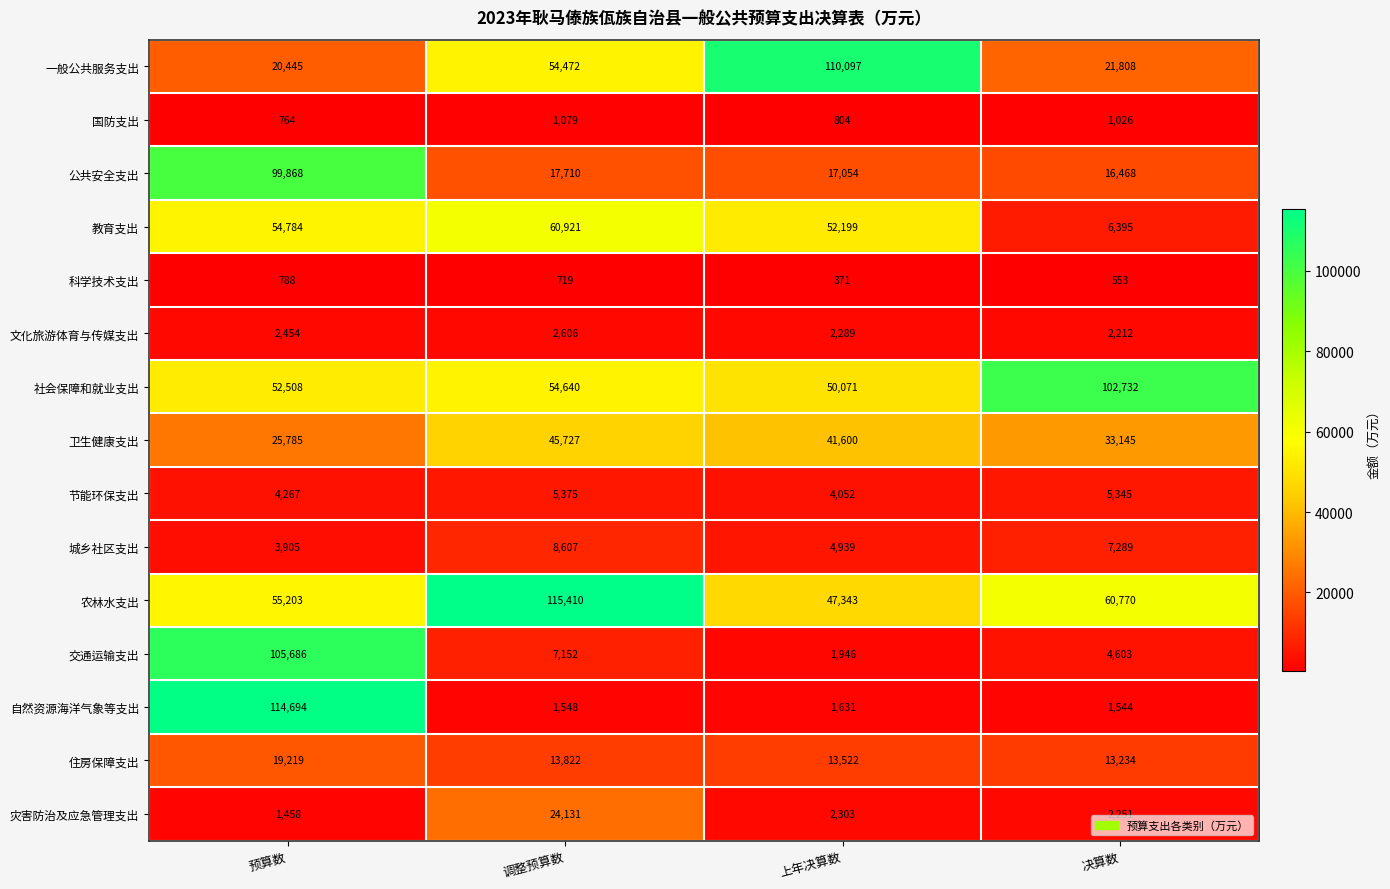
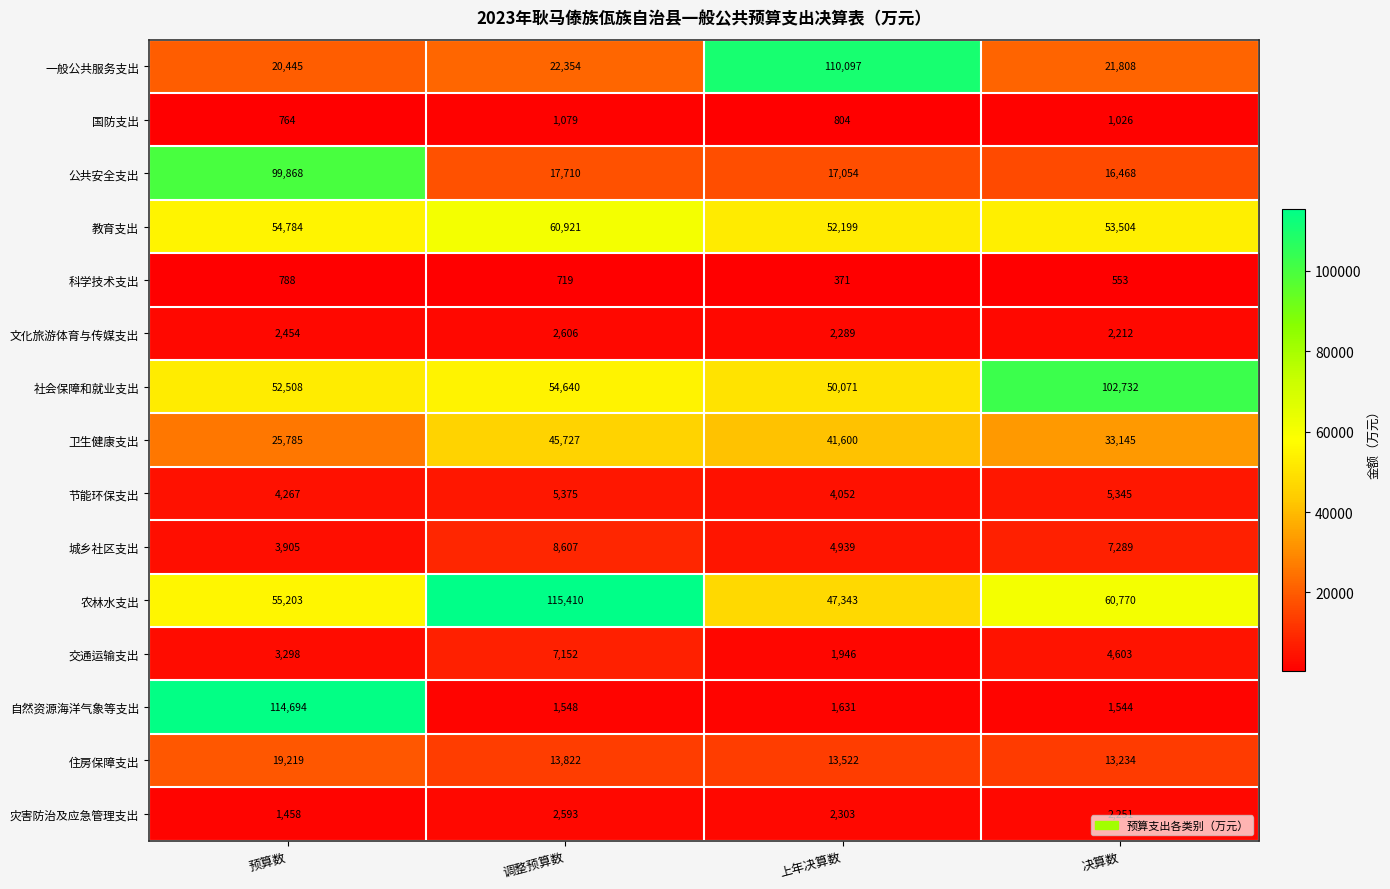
  {
    "一般公共服务支出": {
      "预算数": "20,445",
-     "调整预算数": "54,472",
+     "调整预算数": "22,354",
      "上年决算数": "110,097",
      "决算数": "21,808"
    },
    "国防支出": {
      "预算数": "764",
      "调整预算数": "1,079",
      "上年决算数": "804",
      "决算数": "1,026"
    },
    "公共安全支出": {
      "预算数": "99,868",
      "调整预算数": "17,710",
      "上年决算数": "17,054",
      "决算数": "16,468"
    },
    "教育支出": {
      "预算数": "54,784",
      "调整预算数": "60,921",
      "上年决算数": "52,199",
-     "决算数": "6,395"
+     "决算数": "53,504"
    },
    "科学技术支出": {
      "预算数": "788",
      "调整预算数": "719",
      "上年决算数": "371",
      "决算数": "553"
    },
    "文化旅游体育与传媒支出": {
      "预算数": "2,454",
      "调整预算数": "2,606",
      "上年决算数": "2,289",
      "决算数": "2,212"
    },
    "社会保障和就业支出": {
      "预算数": "52,508",
      "调整预算数": "54,640",
      "上年决算数": "50,071",
      "决算数": "102,732"
    },
    "卫生健康支出": {
      "预算数": "25,785",
      "调整预算数": "45,727",
      "上年决算数": "41,600",
      "决算数": "33,145"
    },
    "节能环保支出": {
      "预算数": "4,267",
      "调整预算数": "5,375",
      "上年决算数": "4,052",
      "决算数": "5,345"
    },
    "城乡社区支出": {
      "预算数": "3,905",
      "调整预算数": "8,607",
      "上年决算数": "4,939",
      "决算数": "7,289"
    },
    "农林水支出": {
      "预算数": "55,203",
      "调整预算数": "115,410",
      "上年决算数": "47,343",
      "决算数": "60,770"
    },
    "交通运输支出": {
-     "预算数": "105,686",
+     "预算数": "3,298",
      "调整预算数": "7,152",
      "上年决算数": "1,946",
      "决算数": "4,603"
    },
    "自然资源海洋气象等支出": {
      "预算数": "114,694",
      "调整预算数": "1,548",
      "上年决算数": "1,631",
      "决算数": "1,544"
    },
    "住房保障支出": {
      "预算数": "19,219",
      "调整预算数": "13,822",
      "上年决算数": "13,522",
      "决算数": "13,234"
    },
    "灾害防治及应急管理支出": {
      "预算数": "1,458",
-     "调整预算数": "24,131",
+     "调整预算数": "2,593",
      "上年决算数": "2,303"
    }
  }
